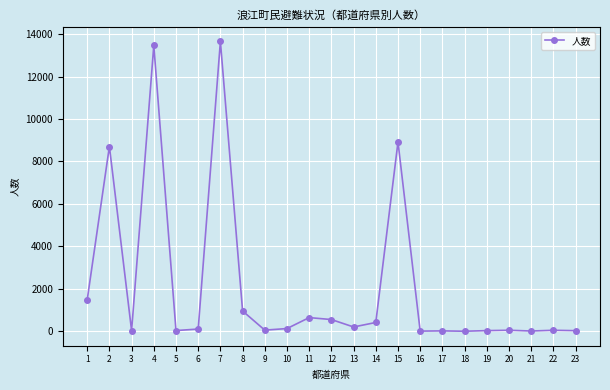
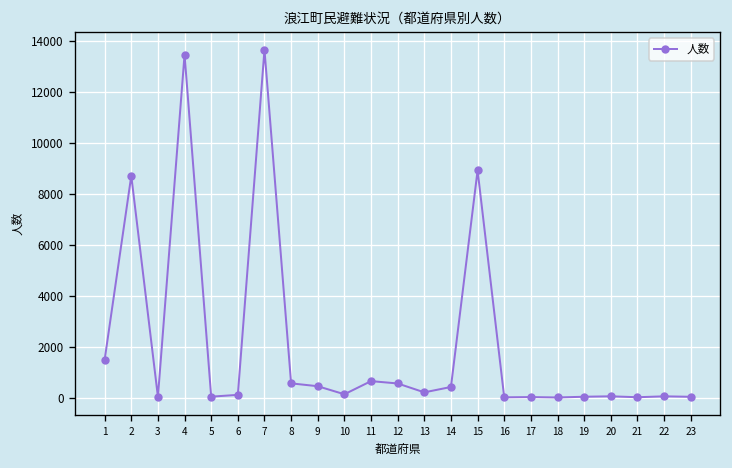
  {
    "1": 1500,
    "2": 8700,
    "3": 0,
    "4": 13500,
    "5": 0,
    "6": 100,
    "7": 13700,
-   "8": 1000,
-   "9": 100,
+   "8": 600,
+   "9": 500,
    "10": 100,
    "11": 700,
    "12": 600,
    "13": 200,
    "14": 400,
    "15": 8900,
    "16": 0,
    "17": 0,
    "18": 0,
    "19": 0,
    "20": 100,
    "21": 0,
    "22": 100,
    "23": 0
  }
